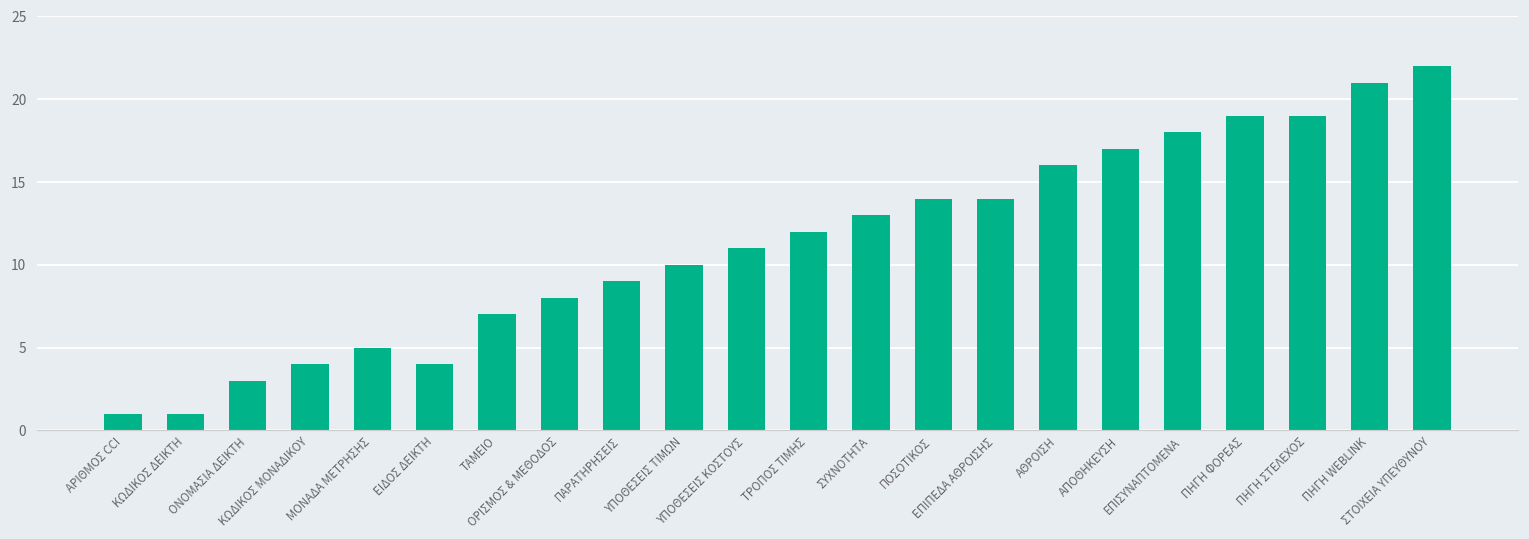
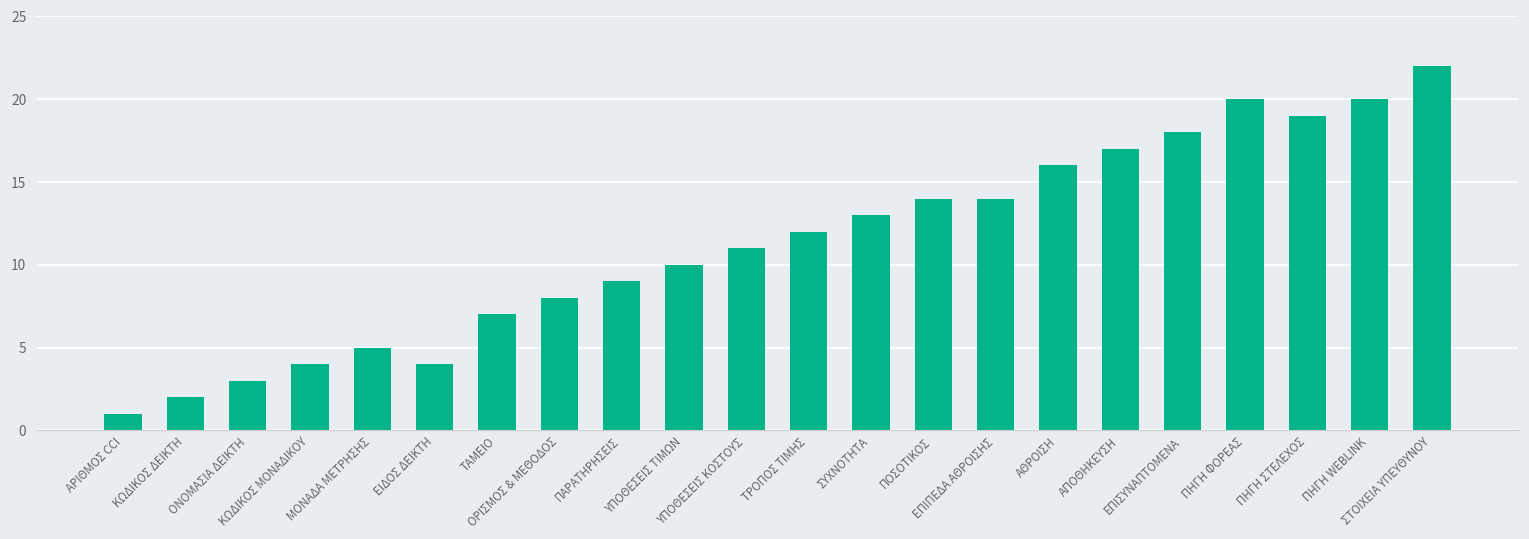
  {
    "ΑΡΙΘΜΟΣ CCI": 1,
-   "ΚΩΔΙΚΟΣ ΔΕΙΚΤΗ": 1,
+   "ΚΩΔΙΚΟΣ ΔΕΙΚΤΗ": 2,
    "ΟΝΟΜΑΣΙΑ ΔΕΙΚΤΗ": 3,
    "ΚΩΔΙΚΟΣ ΜΟΝΑΔΙΚΟΥ": 4,
    "ΜΟΝΑΔΑ ΜΕΤΡΗΣΗΣ": 5,
    "ΕΙΔΟΣ ΔΕΙΚΤΗ": 4,
    "ΤΑΜΕΙΟ": 7,
    "ΟΡΙΣΜΟΣ & ΜΕΘΟΔΟΣ": 8,
    "ΠΑΡΑΤΗΡΗΣΕΙΣ": 9,
    "ΥΠΟΘΕΣΕΙΣ ΤΙΜΩΝ": 10,
    "ΥΠΟΘΕΣΕΙΣ ΚΟΣΤΟΥΣ": 11,
    "ΤΡΟΠΟΣ ΤΙΜΗΣ": 12,
    "ΣΥΧΝΟΤΗΤΑ": 13,
    "ΠΟΣΟΤΙΚΟΣ": 14,
    "ΕΠΙΠΕΔΑ ΑΘΡΟΙΣΗΣ": 14,
    "ΑΘΡΟΙΣΗ": 16,
    "ΑΠΟΘΗΚΕΥΣΗ": 17,
    "ΕΠΙΣΥΝΑΠΤΟΜΕΝΑ": 18,
-   "ΠΗΓΗ ΦΟΡΕΑΣ": 19,
+   "ΠΗΓΗ ΦΟΡΕΑΣ": 20,
    "ΠΗΓΗ ΣΤΕΛΕΧΟΣ": 19,
-   "ΠΗΓΗ WEBLINK": 21,
+   "ΠΗΓΗ WEBLINK": 20,
    "ΣΤΟΙΧΕΙΑ ΥΠΕΥΘΥΝΟΥ": 22
  }
